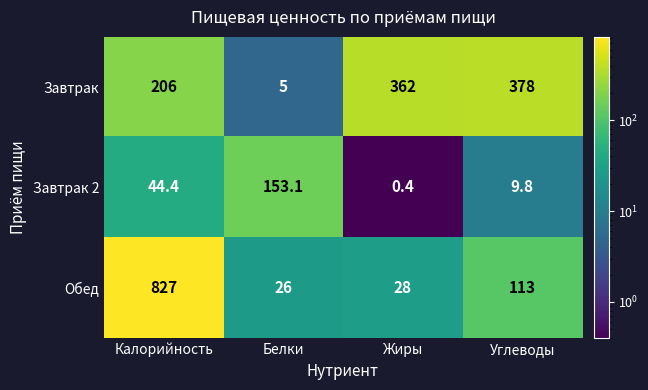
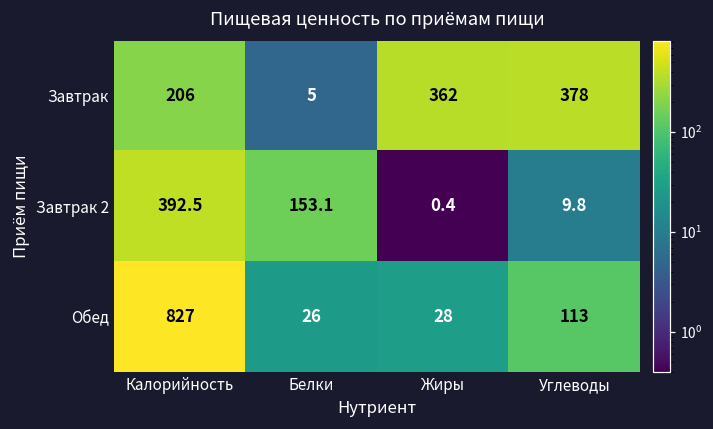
  {
    "Завтрак": {
      "Калорийность": 206,
      "Белки": 5,
      "Жиры": 362,
      "Углеводы": 378
    },
    "Завтрак 2": {
-     "Калорийность": 44.4,
+     "Калорийность": 392.5,
      "Белки": 153.1,
      "Жиры": 0.4,
      "Углеводы": 9.8
    },
    "Обед": {
      "Калорийность": 827,
      "Белки": 26,
      "Жиры": 28,
      "Углеводы": 113
    }
  }
